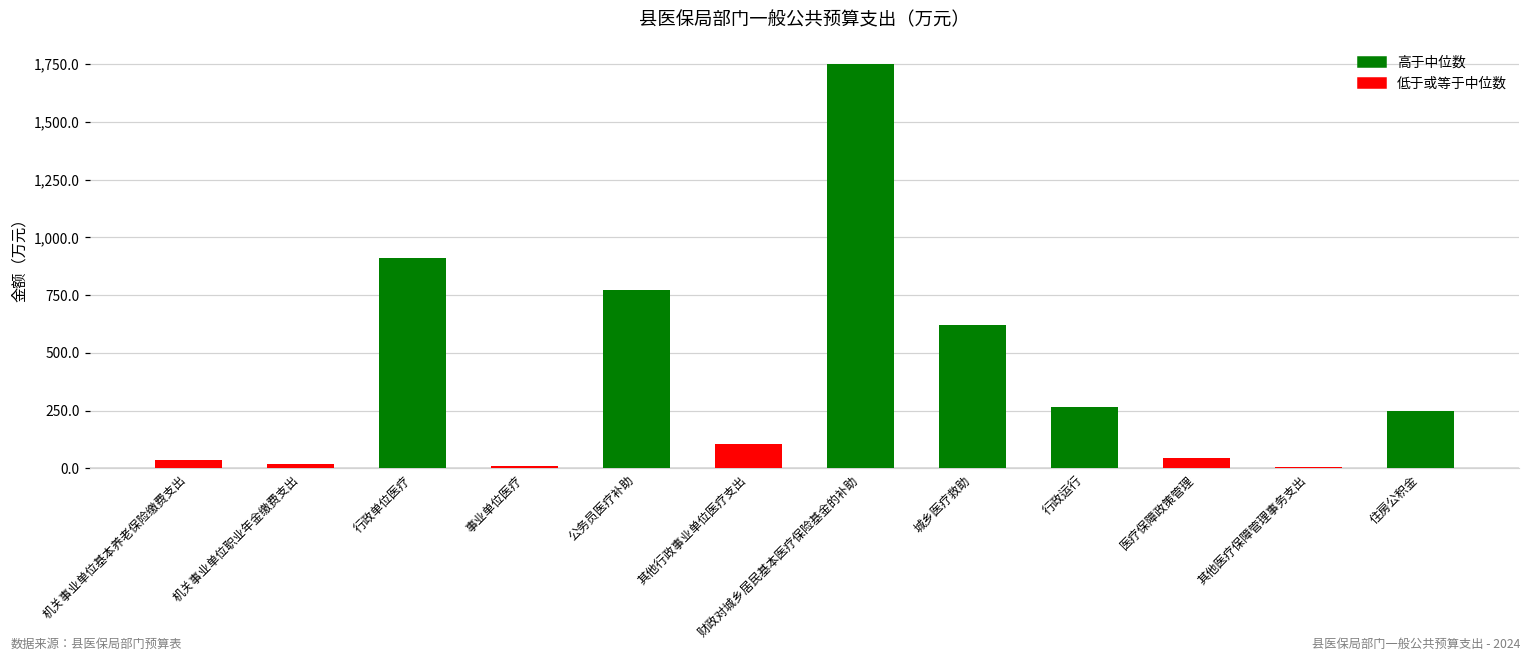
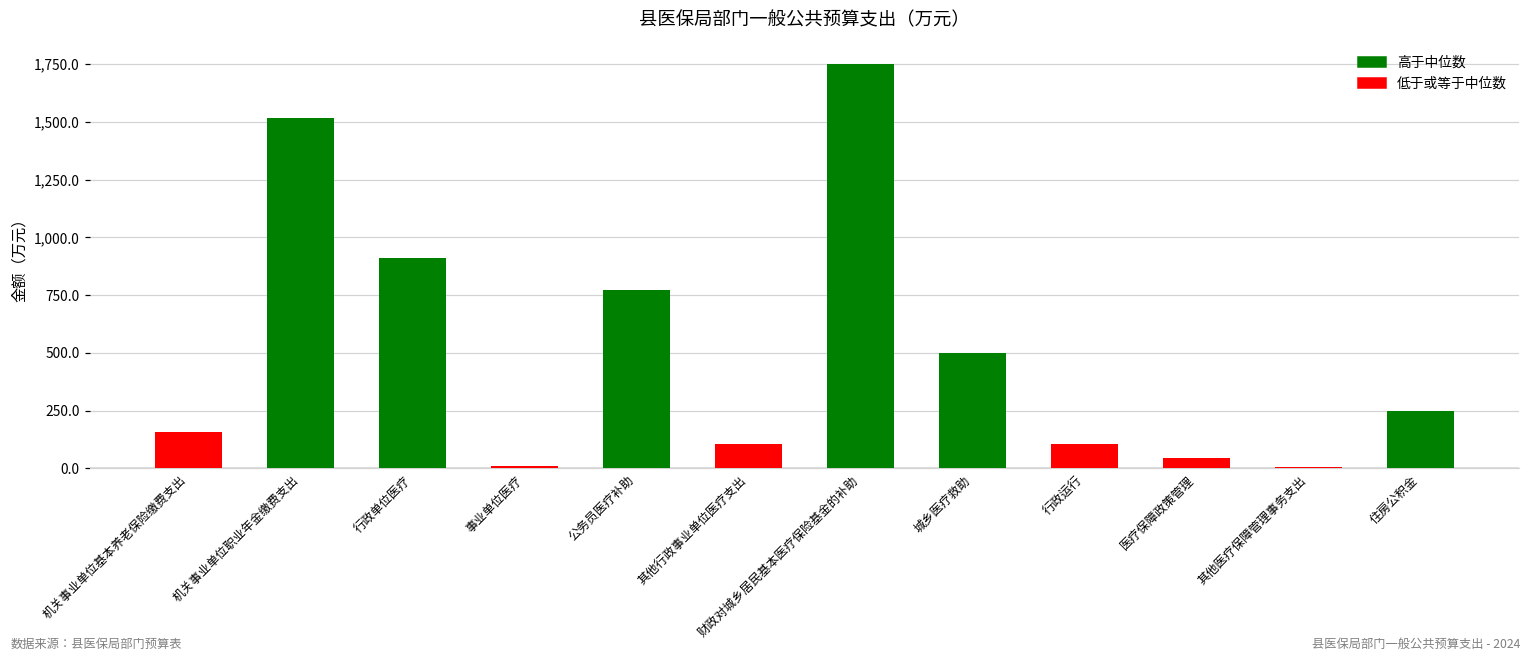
  {
-   "机关事业单位基本养老保险缴费支出": "30",
-   "机关事业单位职业年金缴费支出": "20",
+   "机关事业单位基本养老保险缴费支出": "160",
+   "机关事业单位职业年金缴费支出": "1,520",
    "行政单位医疗": "910",
    "公务员医疗补助": "770",
    "其他行政事业单位医疗支出": "110",
    "财政对城乡居民基本医疗保险基金的补助": "1,750",
-   "城乡医疗救助": "620",
-   "行政运行": "270",
+   "城乡医疗救助": "500",
+   "行政运行": "110",
    "医疗保障政策管理": "40",
    "住房公积金": "250"
  }
